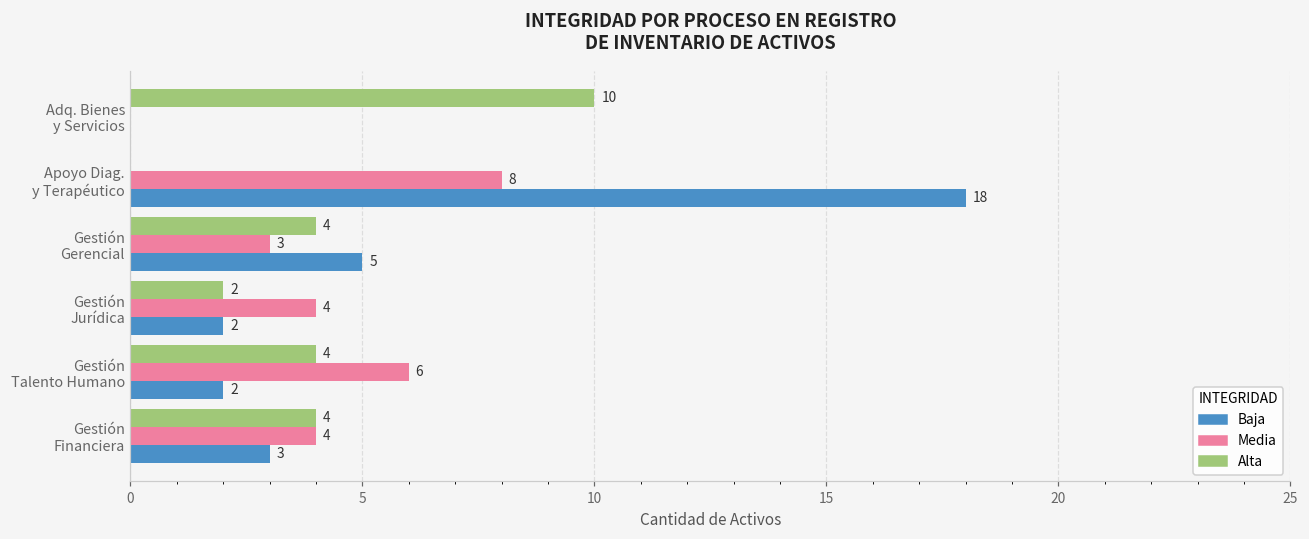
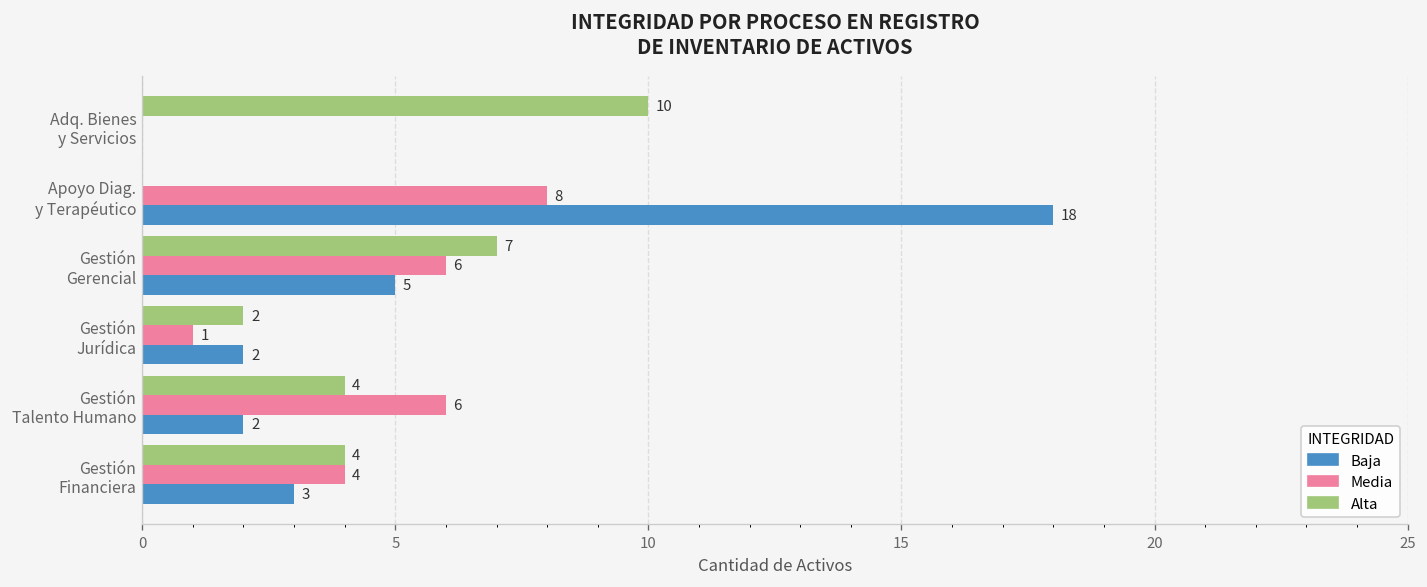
  {
    "Baja": {
      "Apoyo Diag. y Terapéutico": 18,
      "Gestión Gerencial": 5,
      "Gestión Jurídica": 2,
      "Gestión Talento Humano": 2,
      "Gestión Financiera": 3
    },
    "Media": {
      "Apoyo Diag. y Terapéutico": 8,
-     "Gestión Gerencial": 3,
-     "Gestión Jurídica": 4,
+     "Gestión Gerencial": 6,
+     "Gestión Jurídica": 1,
      "Gestión Talento Humano": 6,
      "Gestión Financiera": 4
    },
    "Alta": {
      "Adq. Bienes y Servicios": 10,
-     "Gestión Gerencial": 4,
+     "Gestión Gerencial": 7,
      "Gestión Jurídica": 2,
      "Gestión Talento Humano": 4,
      "Gestión Financiera": 4
    }
  }
